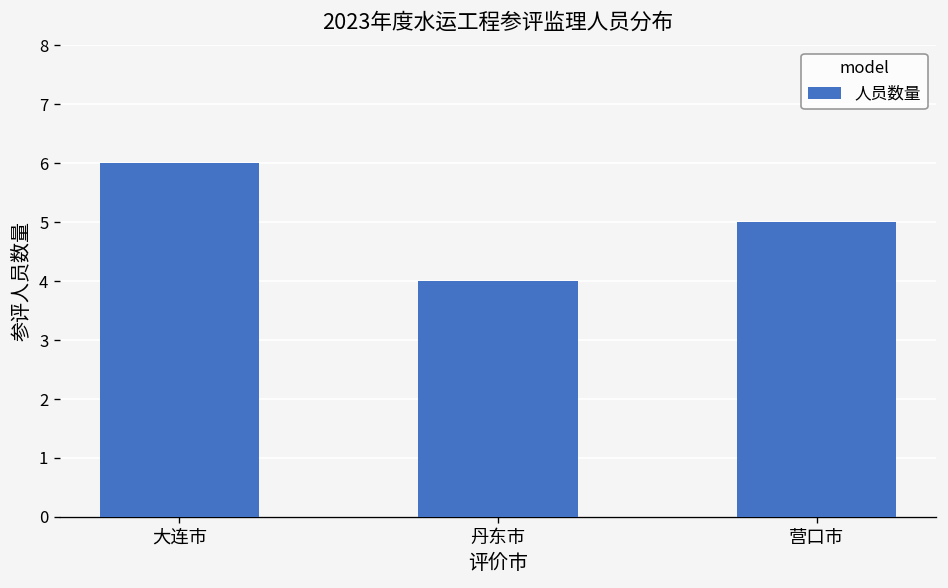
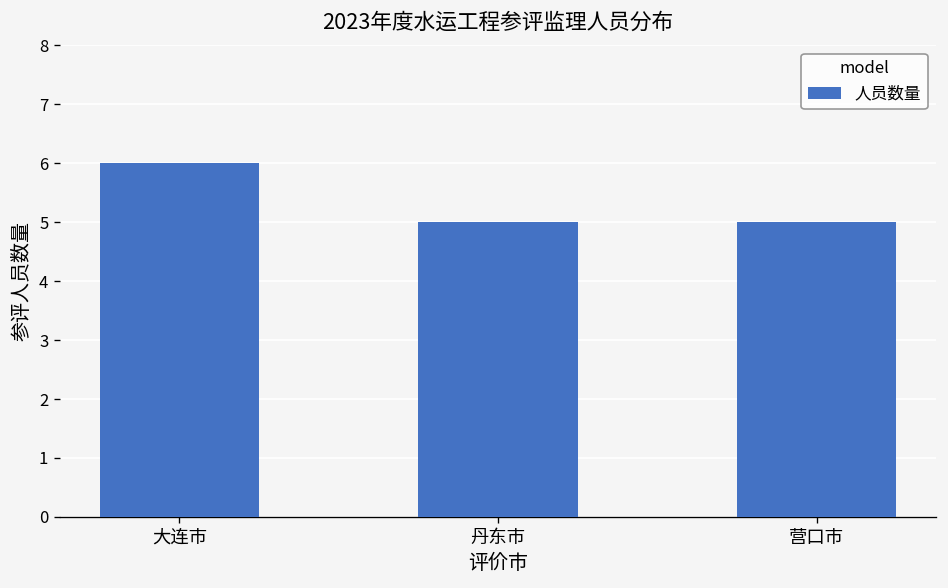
  {
    "大连市": 6,
-   "丹东市": 4,
+   "丹东市": 5,
    "营口市": 5
  }
